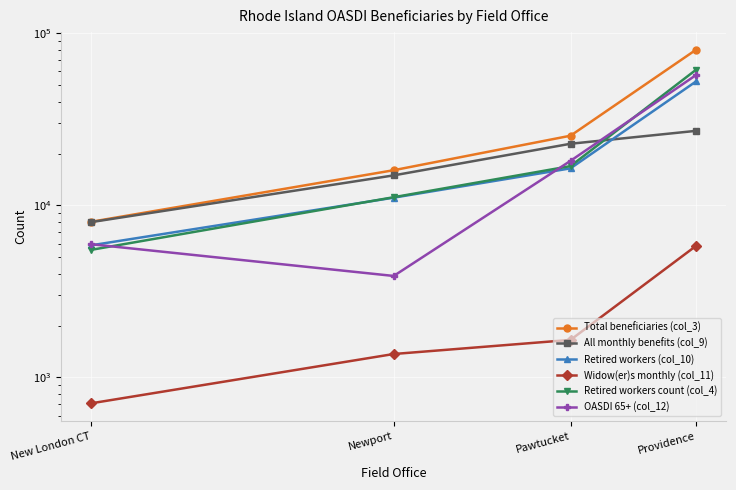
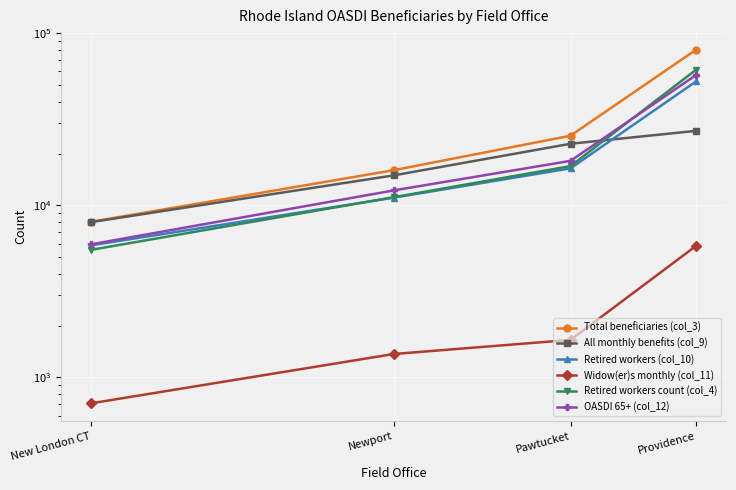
  {
    "Total beneficiaries (col_3)": {
      "Newport": 16000,
      "Pawtucket": 25000,
      "Providence": 80000
    },
    "All monthly benefits (col_9)": {
      "Newport": 15000,
      "Pawtucket": 23000,
      "Providence": 27000
    },
    "Retired workers (col_10)": {
      "Providence": 52000
    },
    "Widow(er)s monthly (col_11)": {
      "New London CT": 710,
      "Newport": 1400,
      "Providence": 5800
    },
    "Retired workers count (col_4)": {
      "New London CT": 5500,
      "Providence": 61000
    },
    "OASDI 65+ (col_12)": {
-     "Newport": 3900,
+     "Newport": 12000,
      "Pawtucket": 18000,
      "Providence": 57000
    }
  }
